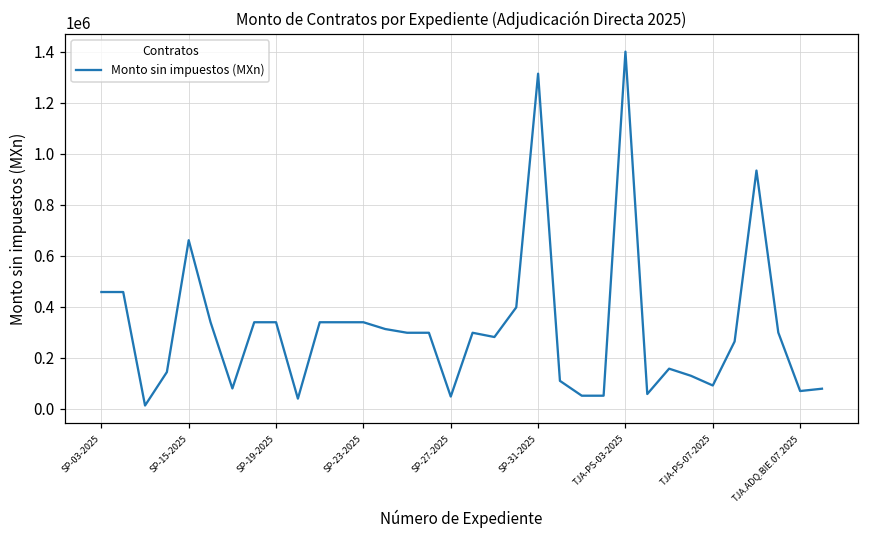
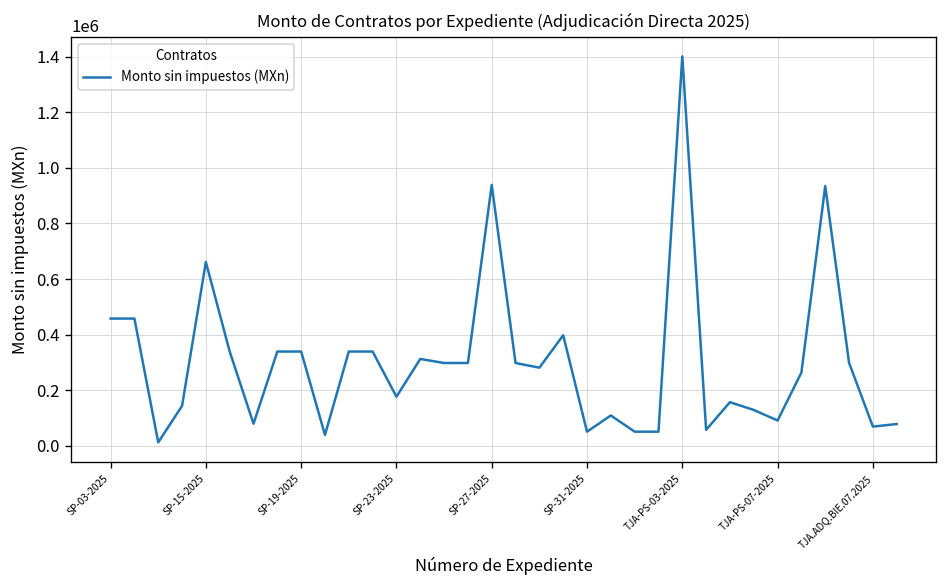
  {
    "SP-03-2025": 460000,
    "SP-15-2025": 660000,
    "SP-19-2025": 340000,
-   "SP-23-2025": 340000,
-   "SP-27-2025": 50000,
-   "SP-31-2025": 1310000,
+   "SP-23-2025": 180000,
+   "SP-27-2025": 940000,
+   "SP-31-2025": 50000,
    "TJA-PS-03-2025": 1400000,
    "TJA-PS-07-2025": 90000,
    "TJA.ADQ.BIE.07.2025": 70000
  }
